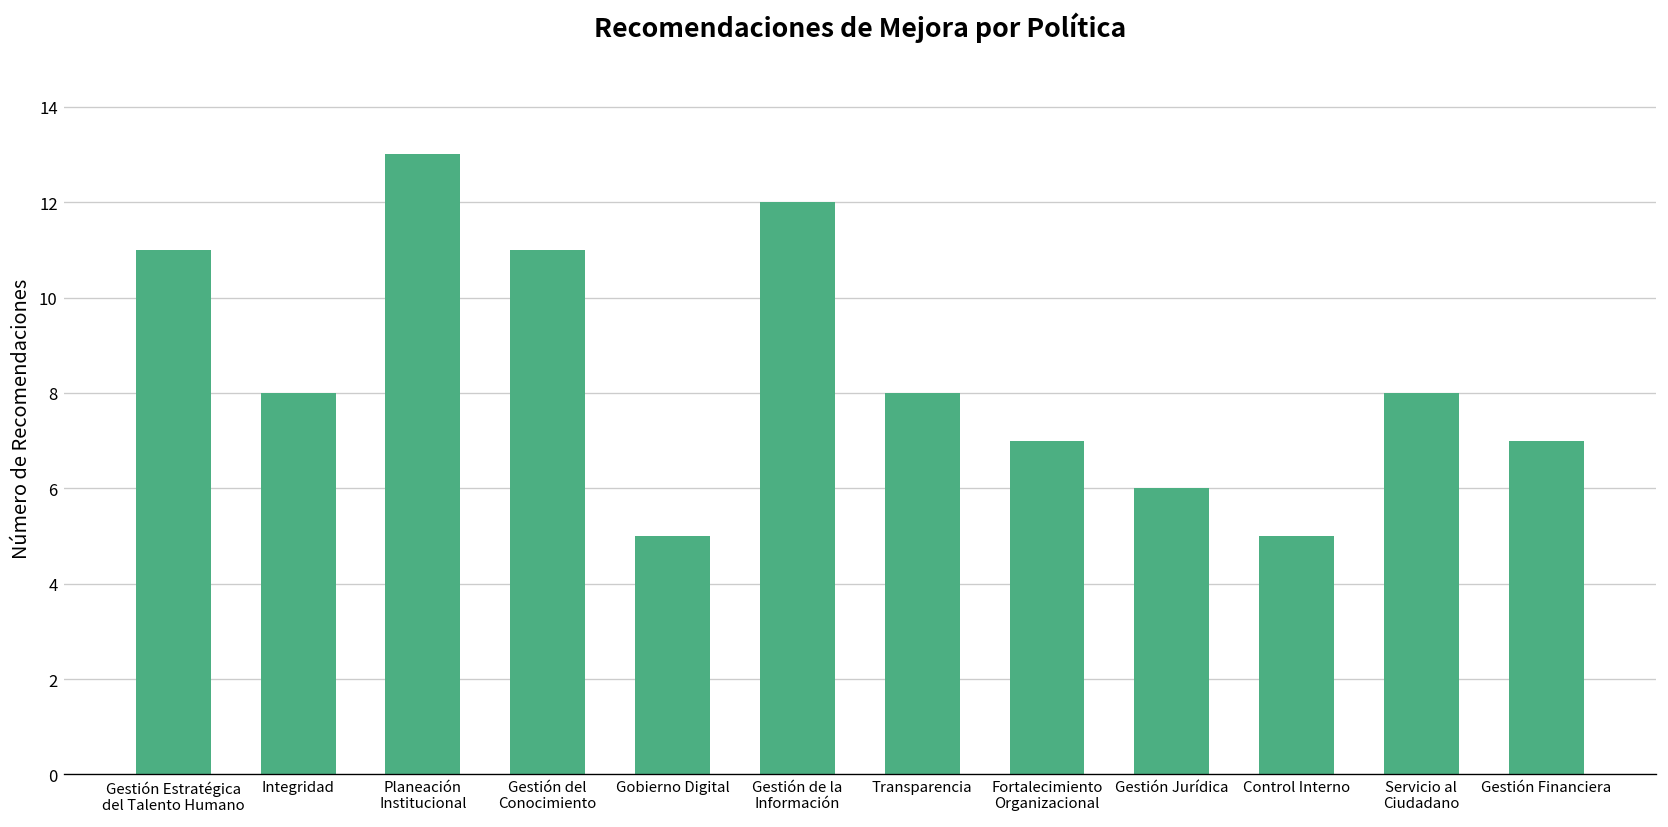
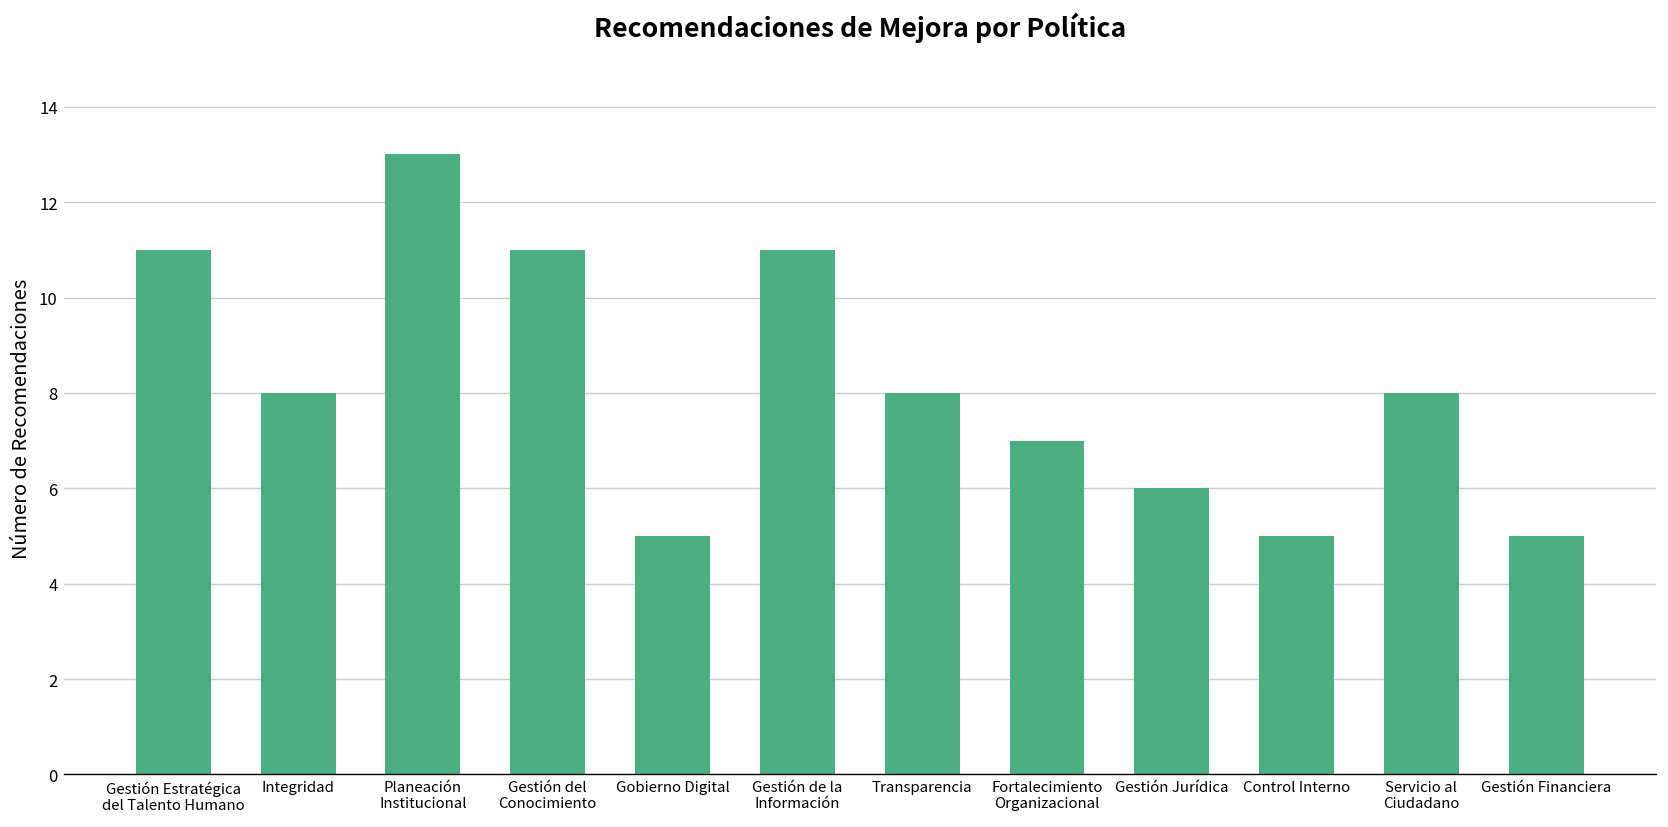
  {
    "Gestión Estratégica del Talento Humano": 11,
    "Integridad": 8,
    "Planeación Institucional": 13,
    "Gestión del Conocimiento": 11,
    "Gobierno Digital": 5,
-   "Gestión de la Información": 12,
+   "Gestión de la Información": 11,
    "Transparencia": 8,
    "Fortalecimiento Organizacional": 7,
    "Gestión Jurídica": 6,
    "Control Interno": 5,
    "Servicio al Ciudadano": 8,
-   "Gestión Financiera": 7
+   "Gestión Financiera": 5
  }
